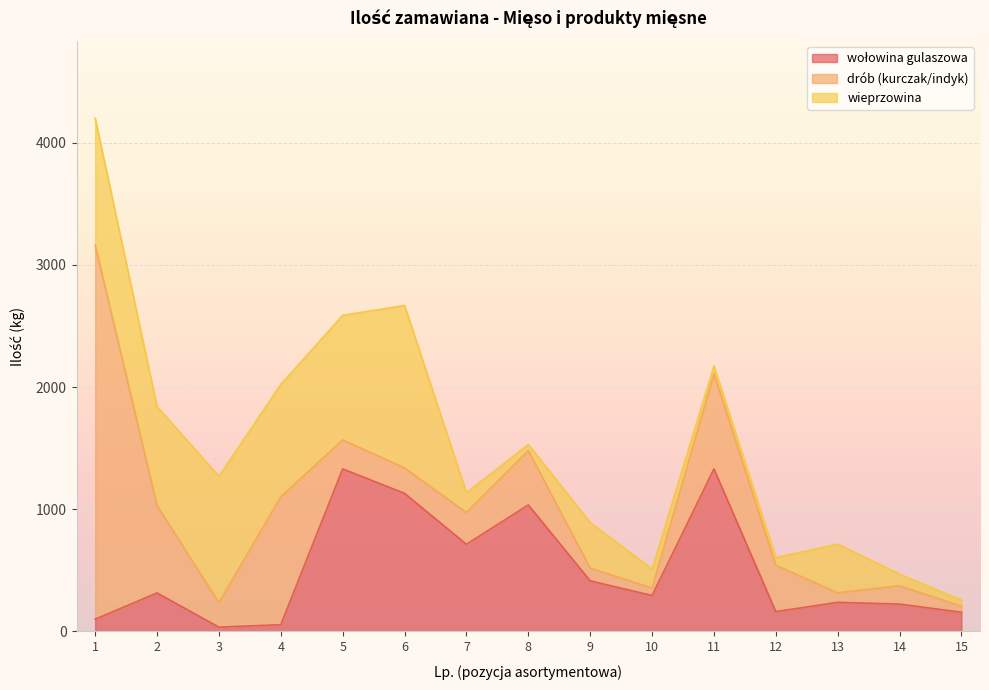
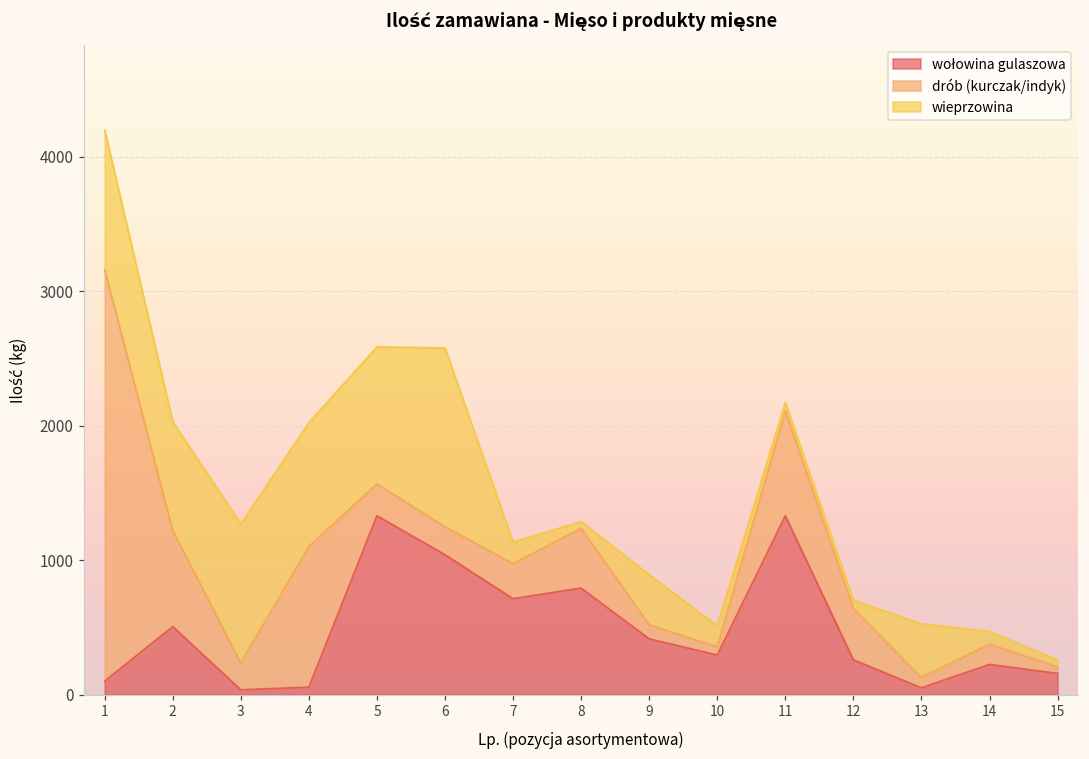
  {
    "wołowina gulaszowa": {
      "1": 100,
-     "2": 320,
+     "2": 510,
      "3": 40,
      "4": 60,
      "5": 1330,
-     "6": 1130,
+     "6": 1040,
      "7": 710,
-     "8": 1040,
+     "8": 790,
      "9": 410,
      "10": 290,
      "11": 1330,
-     "12": 160,
-     "13": 240,
+     "12": 260,
+     "13": 50,
      "14": 220,
      "15": 160
    }
  }
